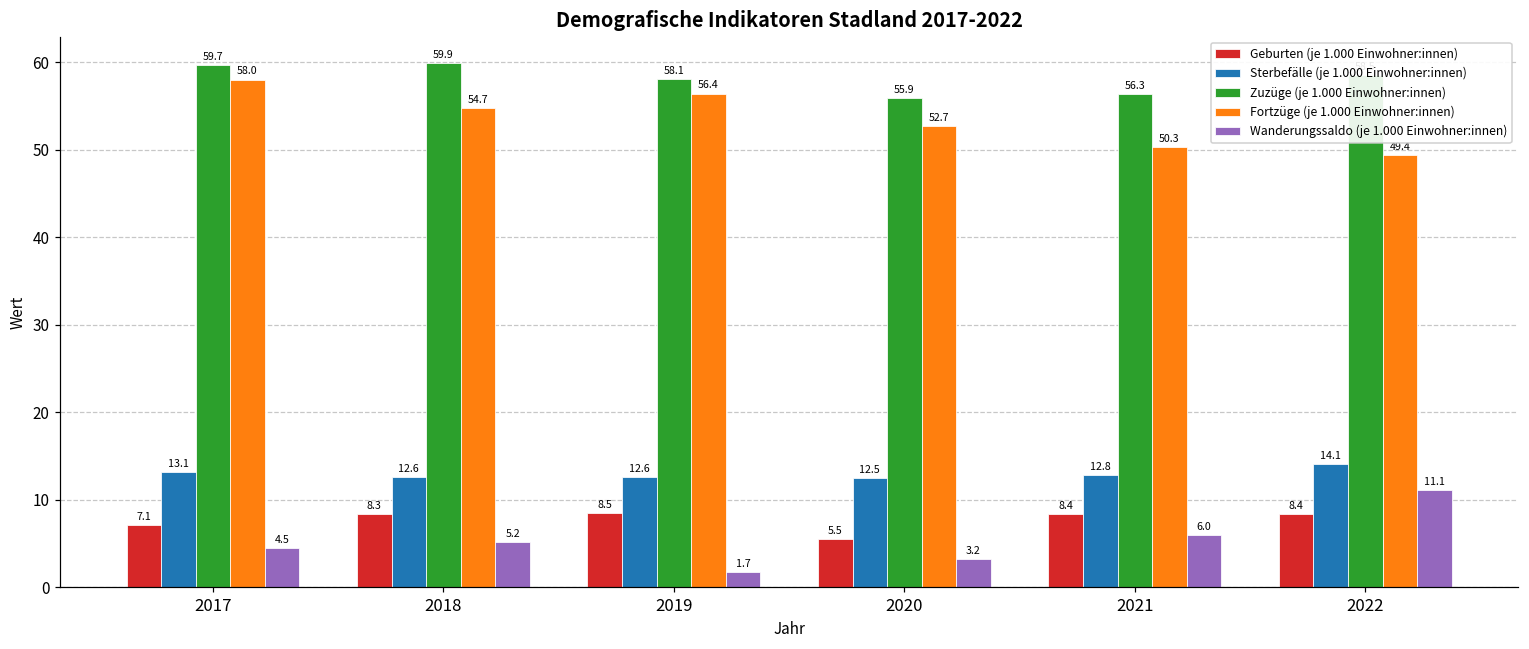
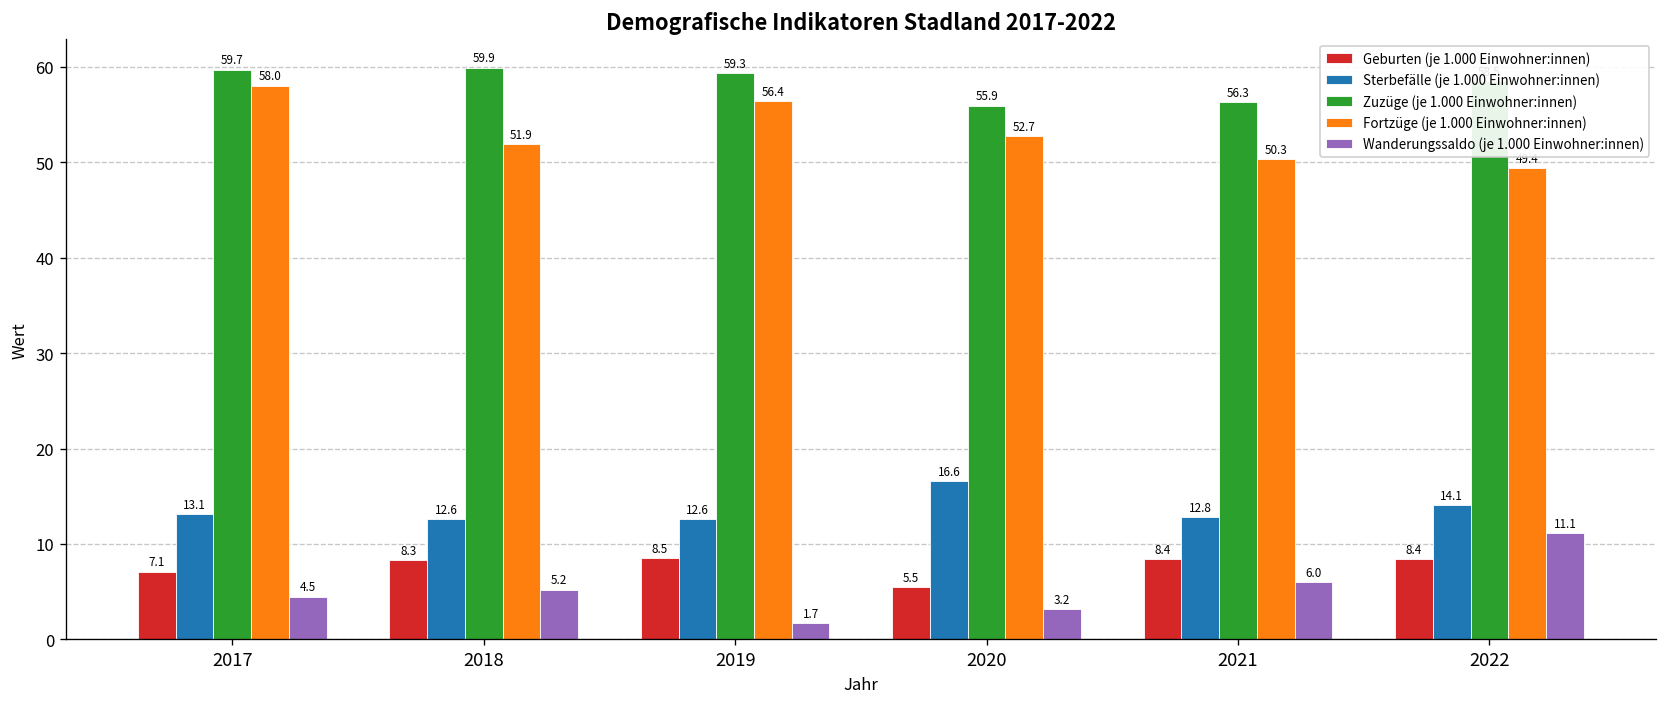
  {
    "Geburten (je 1.000 Einwohner:innen)": {
      "2017": 7.1,
      "2018": 8.3,
      "2019": 8.5,
      "2020": 5.5,
      "2021": 8.4,
      "2022": 8.4
    },
    "Sterbefälle (je 1.000 Einwohner:innen)": {
      "2017": 13.1,
      "2018": 12.6,
      "2019": 12.6,
-     "2020": 12.5,
+     "2020": 16.6,
      "2021": 12.8,
      "2022": 14.1
    },
    "Zuzüge (je 1.000 Einwohner:innen)": {
      "2017": 59.7,
      "2018": 59.9,
-     "2019": 58.1,
+     "2019": 59.3,
      "2020": 55.9,
      "2021": 56.3
    },
    "Fortzüge (je 1.000 Einwohner:innen)": {
      "2017": 58.0,
-     "2018": 54.7,
+     "2018": 51.9,
      "2019": 56.4,
      "2020": 52.7,
      "2021": 50.3,
      "2022": 49.4
    },
    "Wanderungssaldo (je 1.000 Einwohner:innen)": {
      "2017": 4.5,
      "2018": 5.2,
      "2019": 1.7,
      "2020": 3.2,
      "2021": 6.0,
      "2022": 11.1
    }
  }
